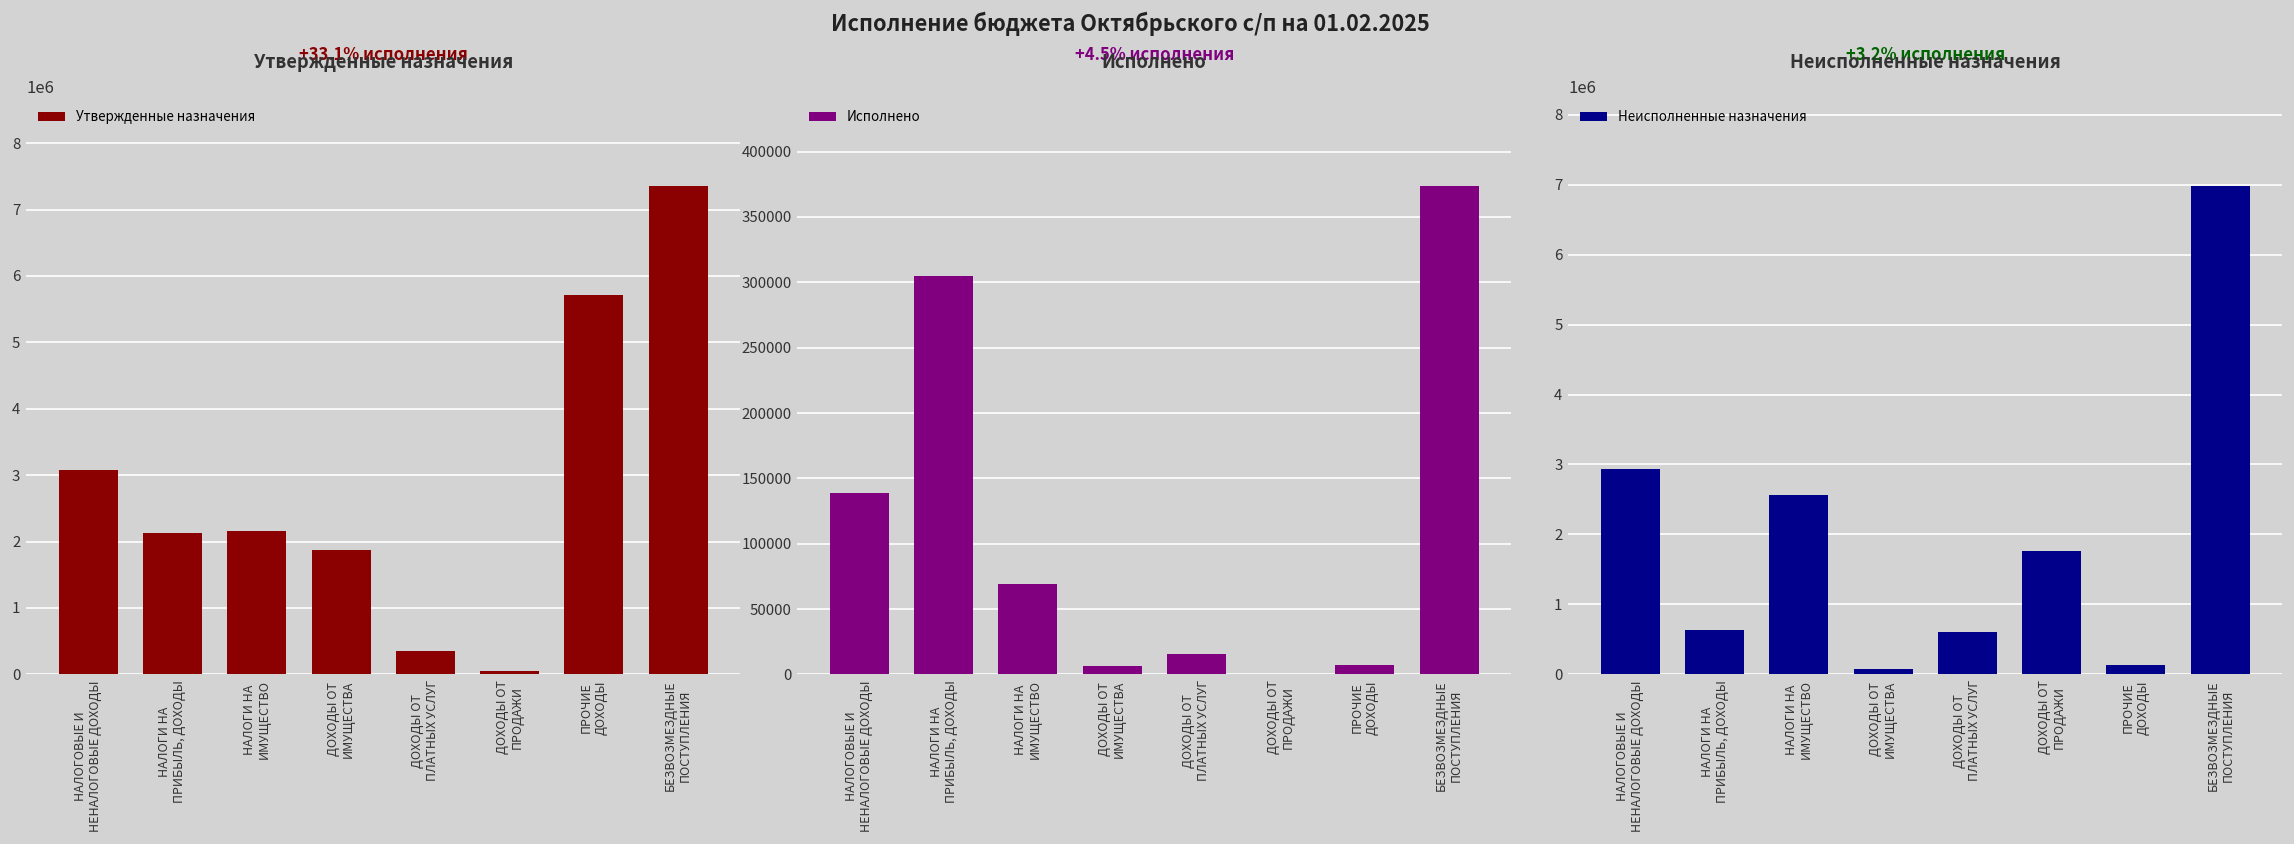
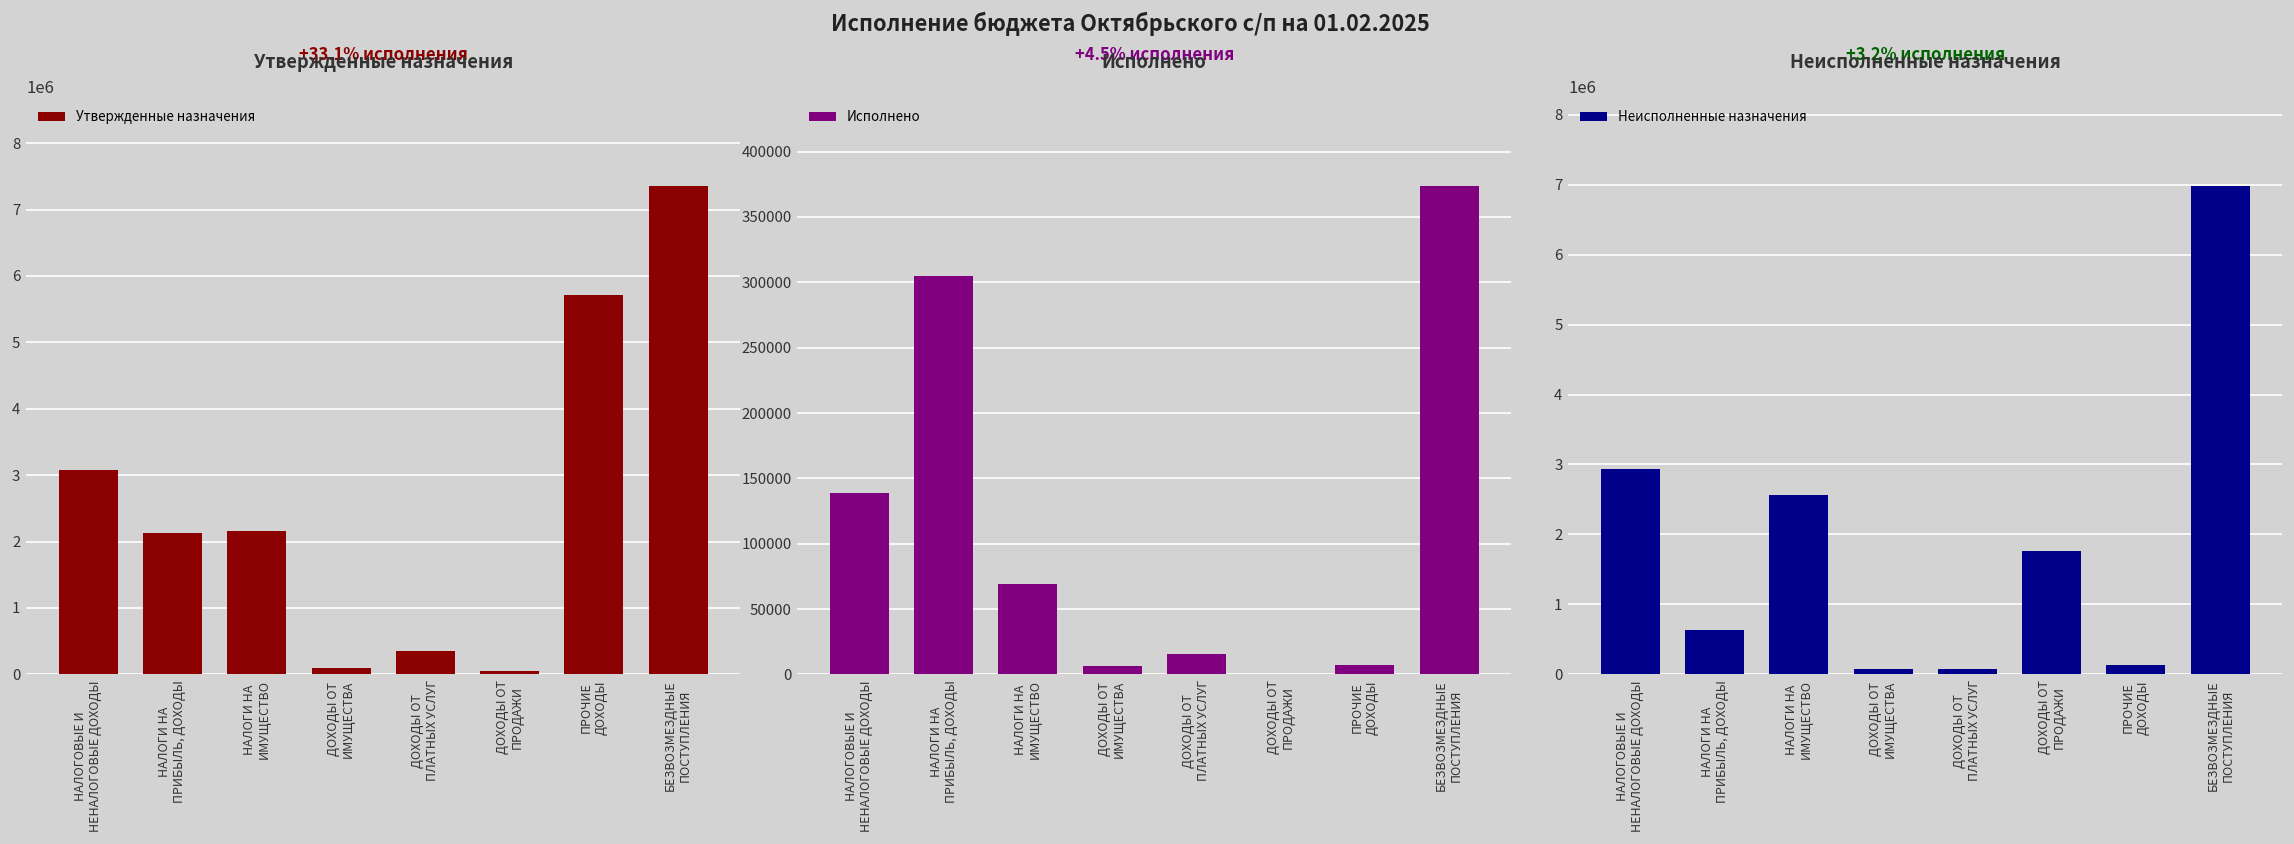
  {
    "Утвержденные назначения": {
      "НАЛОГОВЫЕ И НЕНАЛОГОВЫЕ ДОХОДЫ": 3100000,
      "НАЛОГИ НА ПРИБЫЛЬ, ДОХОДЫ": 2100000,
      "НАЛОГИ НА ИМУЩЕСТВО": 2200000,
-     "ДОХОДЫ ОТ ИМУЩЕСТВА": 1900000,
+     "ДОХОДЫ ОТ ИМУЩЕСТВА": 100000,
      "ДОХОДЫ ОТ ПЛАТНЫХ УСЛУГ": 300000,
      "ДОХОДЫ ОТ ПРОДАЖИ": 100000,
      "ПРОЧИЕ ДОХОДЫ": 5700000,
      "БЕЗВОЗМЕЗДНЫЕ ПОСТУПЛЕНИЯ": 7400000
    },
    "Исполнено": {
      "НАЛОГОВЫЕ И НЕНАЛОГОВЫЕ ДОХОДЫ": 139000,
      "НАЛОГИ НА ПРИБЫЛЬ, ДОХОДЫ": 305000,
      "НАЛОГИ НА ИМУЩЕСТВО": 69000,
      "ДОХОДЫ ОТ ИМУЩЕСТВА": 7000,
      "ДОХОДЫ ОТ ПЛАТНЫХ УСЛУГ": 16000,
      "ДОХОДЫ ОТ ПРОДАЖИ": 0,
      "ПРОЧИЕ ДОХОДЫ": 7000,
      "БЕЗВОЗМЕЗДНЫЕ ПОСТУПЛЕНИЯ": 374000
    },
    "Неисполненные назначения": {
      "НАЛОГОВЫЕ И НЕНАЛОГОВЫЕ ДОХОДЫ": 2900000,
      "НАЛОГИ НА ПРИБЫЛЬ, ДОХОДЫ": 600000,
      "НАЛОГИ НА ИМУЩЕСТВО": 2600000,
      "ДОХОДЫ ОТ ИМУЩЕСТВА": 100000,
-     "ДОХОДЫ ОТ ПЛАТНЫХ УСЛУГ": 600000,
+     "ДОХОДЫ ОТ ПЛАТНЫХ УСЛУГ": 100000,
      "ДОХОДЫ ОТ ПРОДАЖИ": 1800000,
      "ПРОЧИЕ ДОХОДЫ": 100000,
      "БЕЗВОЗМЕЗДНЫЕ ПОСТУПЛЕНИЯ": 7000000
    }
  }
